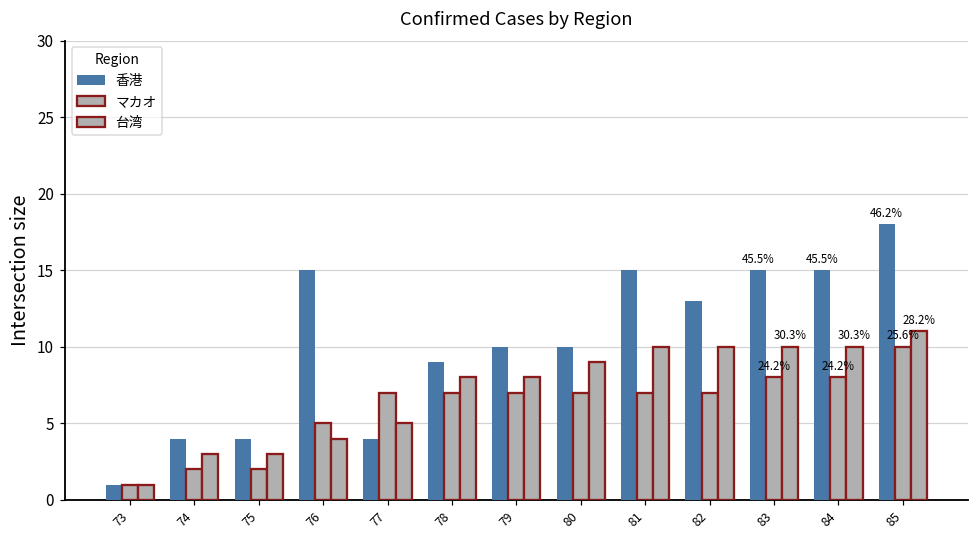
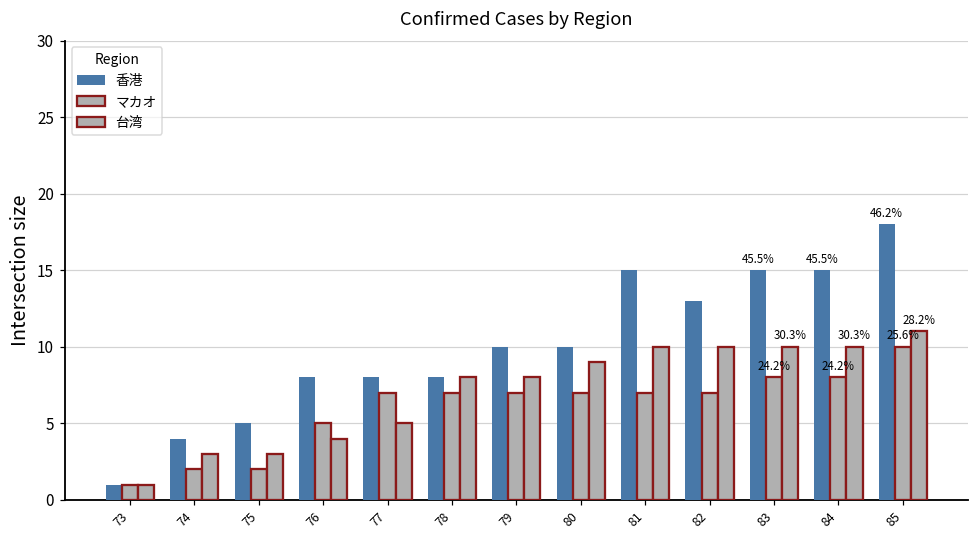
  {
    "香港": {
      "73": 1,
      "74": 4,
-     "75": 4,
-     "76": 15,
-     "77": 4,
-     "78": 9,
+     "75": 5,
+     "76": 8,
+     "77": 8,
+     "78": 8,
      "79": 10,
      "80": 10,
      "81": 15,
      "82": 13
    }
  }
